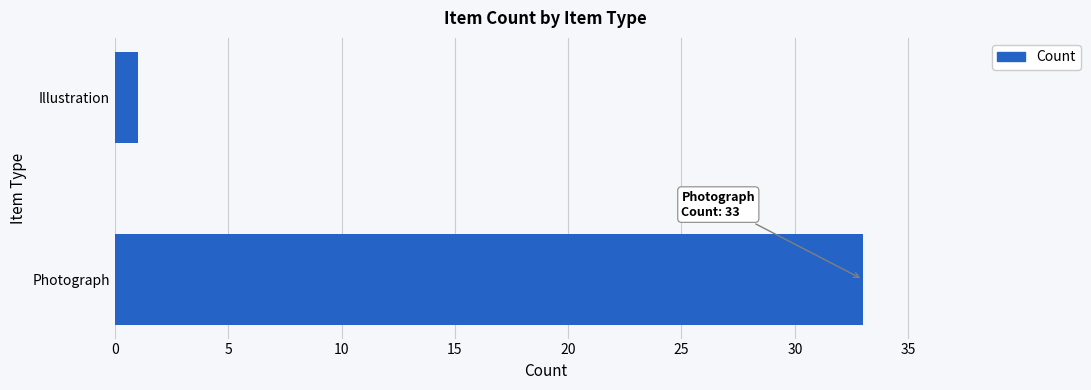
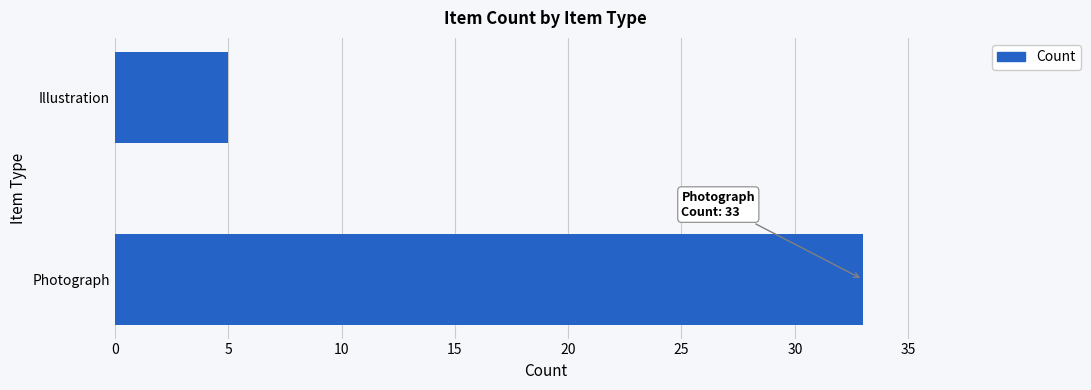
  {
-   "Illustration": 1
+   "Illustration": 5
  }
